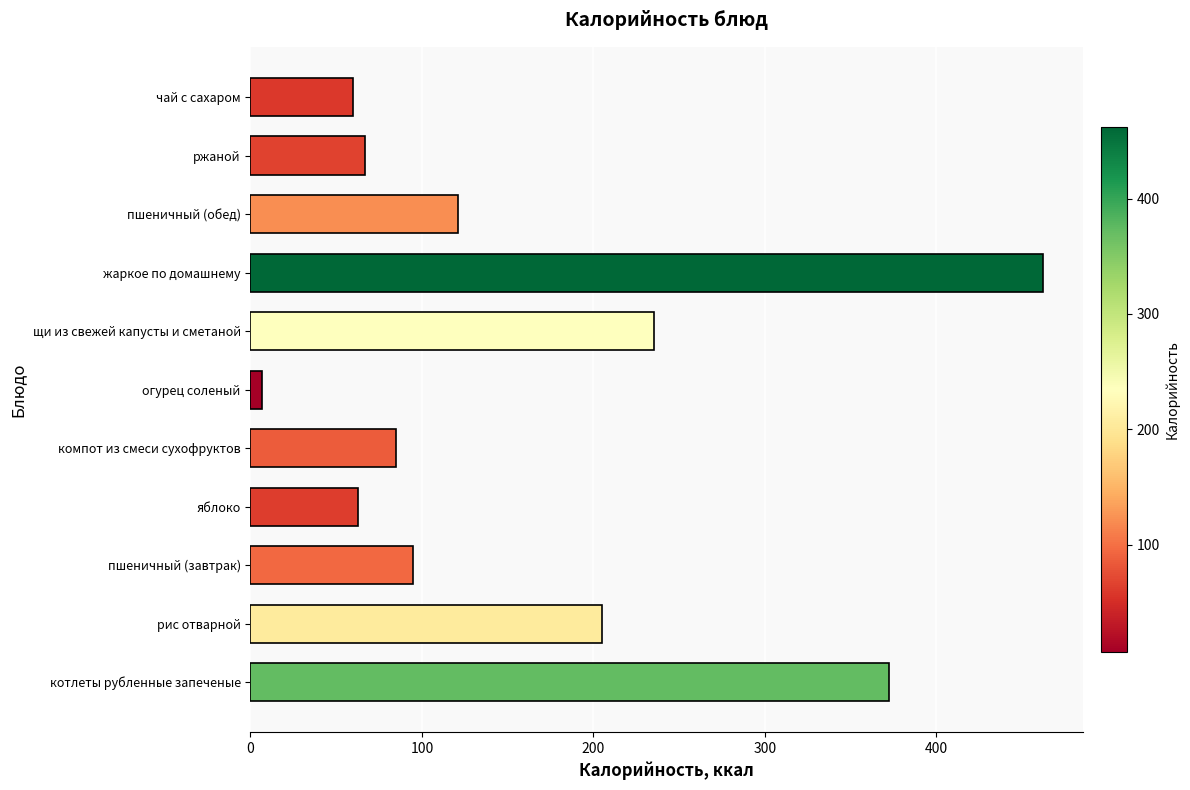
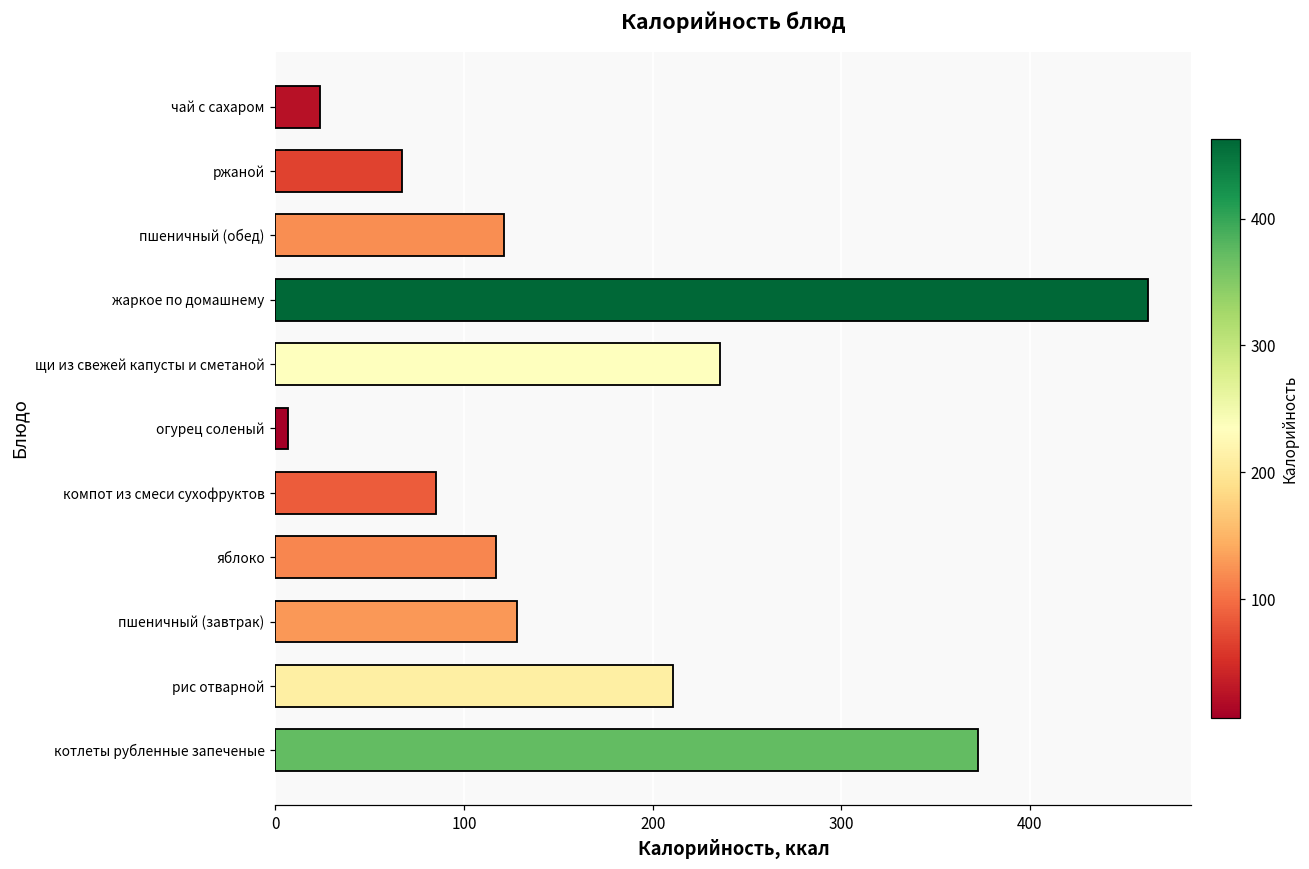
  {
-   "чай с сахаром": 60,
+   "чай с сахаром": 24,
    "ржаной": 67,
    "пшеничный (обед)": 121,
    "жаркое по домашнему": 463,
    "щи из свежей капусты и сметаной": 236,
    "огурец соленый": 7,
    "компот из смеси сухофруктов": 85,
-   "яблоко": 63,
-   "пшеничный (завтрак)": 95,
-   "рис отварной": 205,
+   "яблоко": 117,
+   "пшеничный (завтрак)": 128,
+   "рис отварной": 211,
    "котлеты рубленные запеченые": 373
  }
